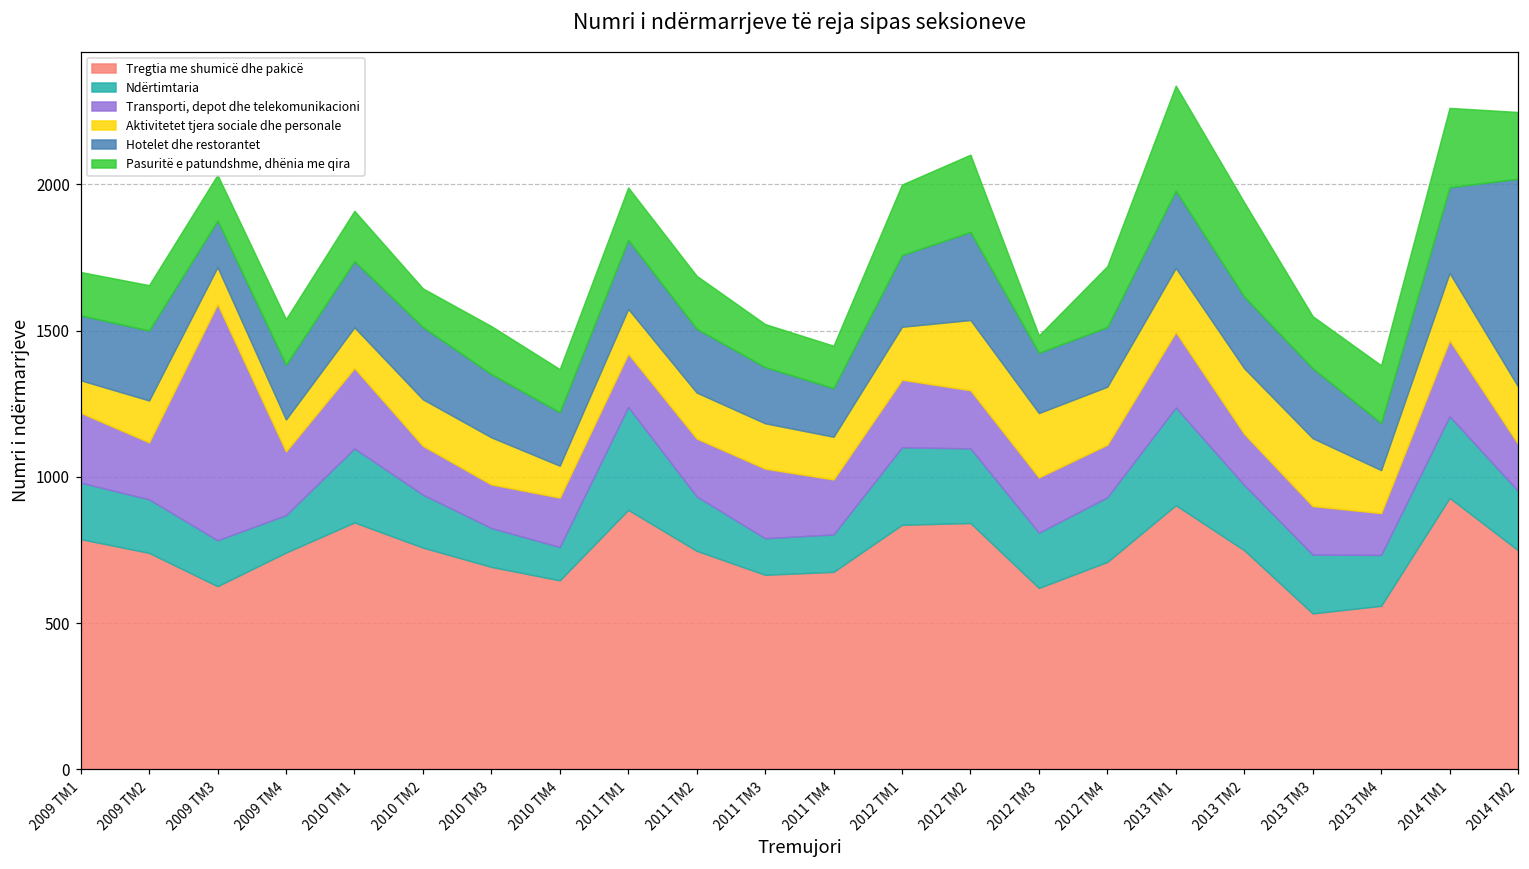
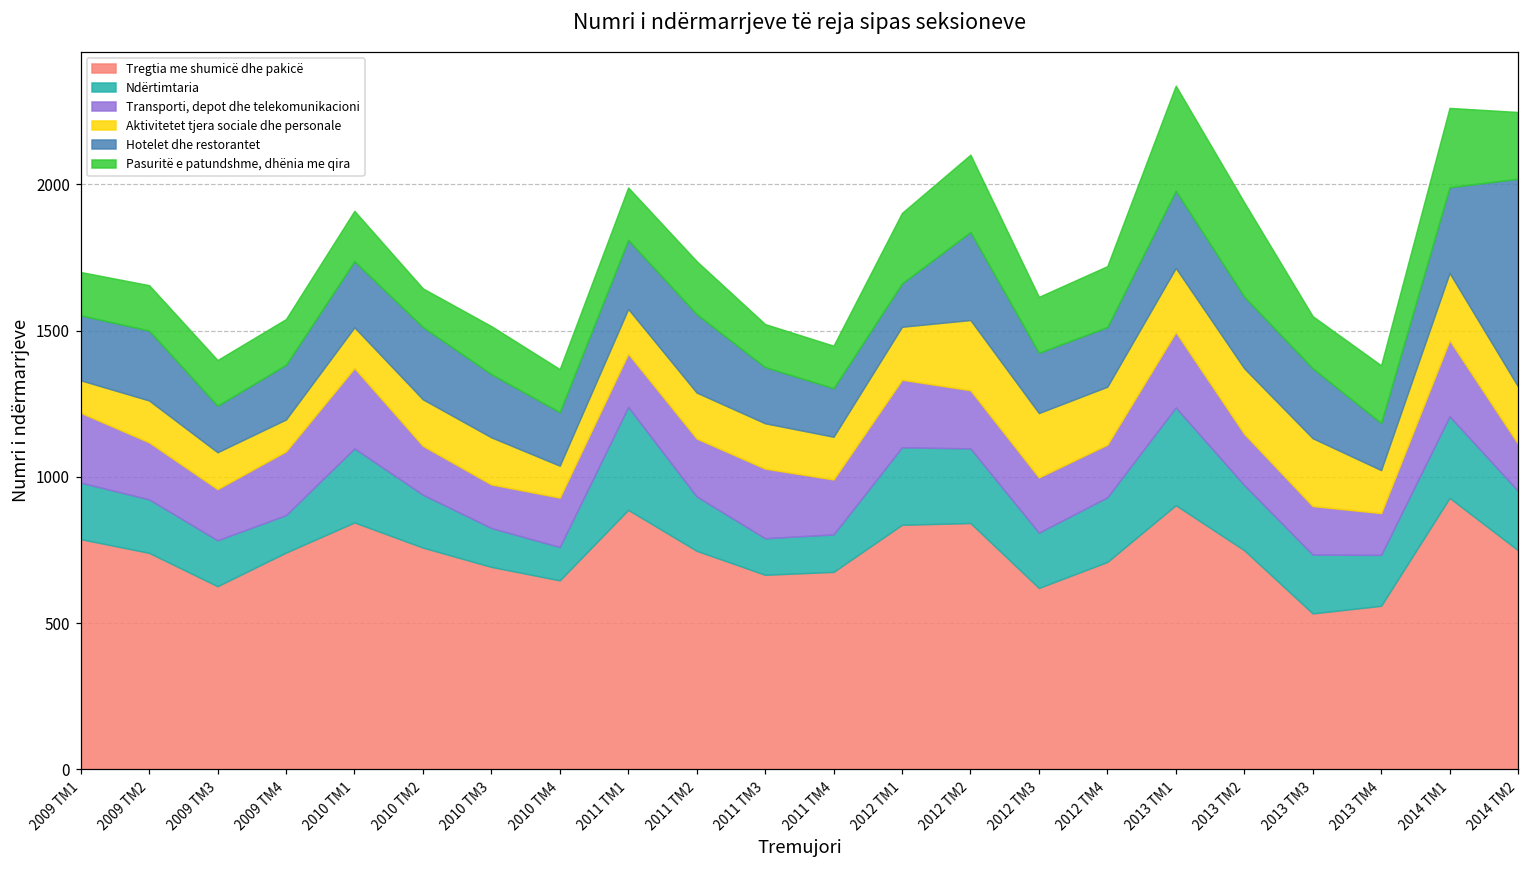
  {
    "Tregtia me shumicë dhe pakicë": {
      "2009 TM1": 790,
      "2009 TM2": 740,
      "2009 TM3": 630,
      "2009 TM4": 740,
      "2010 TM1": 840,
      "2010 TM2": 760,
      "2010 TM3": 690,
      "2010 TM4": 650,
      "2011 TM1": 890,
      "2011 TM2": 750,
      "2011 TM3": 670,
      "2011 TM4": 680,
      "2012 TM1": 840,
      "2012 TM2": 840,
      "2012 TM3": 620,
      "2012 TM4": 710,
      "2013 TM1": 900,
      "2013 TM2": 750,
      "2013 TM3": 530,
      "2013 TM4": 560,
      "2014 TM1": 930,
      "2014 TM2": 750
    },
    "Ndërtimtaria": {
      "2009 TM1": 190,
      "2009 TM2": 180,
      "2009 TM3": 160,
      "2009 TM4": 130,
      "2010 TM1": 250,
      "2010 TM2": 180,
      "2010 TM3": 130,
      "2010 TM4": 110,
      "2011 TM1": 350,
      "2011 TM2": 190,
      "2011 TM3": 130,
      "2011 TM4": 130,
      "2012 TM1": 270,
      "2012 TM2": 260,
      "2012 TM3": 190,
      "2012 TM4": 220,
      "2013 TM1": 330,
      "2013 TM2": 220,
      "2013 TM3": 200,
      "2013 TM4": 170,
      "2014 TM1": 280,
      "2014 TM2": 200
    },
    "Transporti, depot dhe telekomunikacioni": {
      "2009 TM1": 240,
      "2009 TM2": 200,
-     "2009 TM3": 810,
+     "2009 TM3": 180,
      "2009 TM4": 220,
      "2010 TM1": 280,
      "2010 TM2": 170,
      "2010 TM3": 150,
      "2010 TM4": 170,
      "2011 TM1": 180,
      "2011 TM2": 200,
      "2011 TM3": 240,
      "2011 TM4": 190,
      "2012 TM1": 230,
      "2012 TM2": 200,
      "2012 TM3": 190,
      "2012 TM4": 180,
      "2013 TM1": 260,
      "2013 TM2": 180,
      "2013 TM3": 170,
      "2013 TM4": 140,
      "2014 TM1": 260,
      "2014 TM2": 160
    },
    "Aktivitetet tjera sociale dhe personale": {
      "2009 TM1": 110,
      "2009 TM2": 140,
      "2009 TM3": 130,
      "2009 TM4": 110,
      "2010 TM1": 140,
      "2010 TM2": 160,
      "2010 TM3": 160,
      "2010 TM4": 110,
      "2011 TM1": 150,
      "2011 TM2": 160,
      "2011 TM3": 160,
      "2011 TM4": 150,
      "2012 TM1": 180,
      "2012 TM2": 240,
      "2012 TM3": 220,
      "2012 TM4": 200,
      "2013 TM1": 220,
      "2013 TM2": 220,
      "2013 TM3": 230,
      "2013 TM4": 150,
      "2014 TM1": 230,
      "2014 TM2": 200
    },
    "Hotelet dhe restorantet": {
      "2009 TM1": 220,
      "2009 TM2": 240,
      "2009 TM3": 160,
      "2009 TM4": 190,
      "2010 TM1": 230,
      "2010 TM2": 250,
      "2010 TM3": 220,
      "2010 TM4": 180,
      "2011 TM1": 240,
-     "2011 TM2": 220,
+     "2011 TM2": 270,
      "2011 TM3": 190,
      "2011 TM4": 170,
-     "2012 TM1": 250,
+     "2012 TM1": 150,
      "2012 TM2": 300,
      "2012 TM3": 210,
      "2012 TM4": 200,
      "2013 TM1": 260,
      "2013 TM2": 250,
      "2013 TM3": 240,
      "2013 TM4": 160,
      "2014 TM1": 290,
      "2014 TM2": 710
    },
    "Pasuritë e patundshme, dhënia me qira": {
      "2009 TM1": 150,
      "2009 TM2": 160,
      "2009 TM3": 160,
      "2009 TM4": 160,
      "2010 TM1": 170,
      "2010 TM2": 130,
      "2010 TM3": 160,
      "2010 TM4": 150,
      "2011 TM1": 180,
      "2011 TM2": 180,
      "2011 TM3": 150,
      "2011 TM4": 150,
      "2012 TM1": 240,
      "2012 TM2": 260,
-     "2012 TM3": 60,
+     "2012 TM3": 190,
      "2012 TM4": 210,
      "2013 TM1": 360,
      "2013 TM2": 320,
      "2013 TM3": 180,
      "2013 TM4": 200,
      "2014 TM1": 270,
      "2014 TM2": 230
    }
  }
